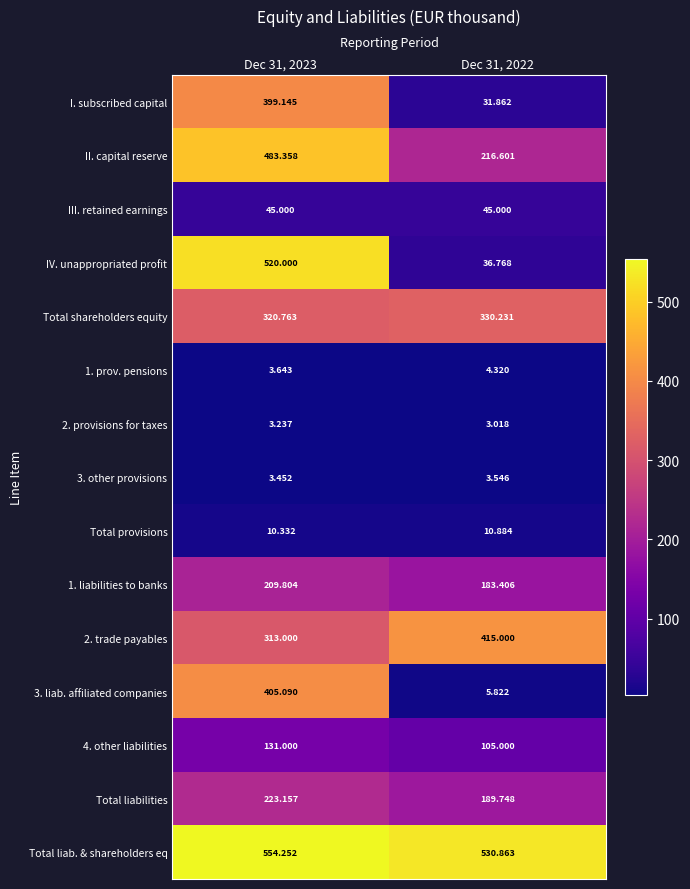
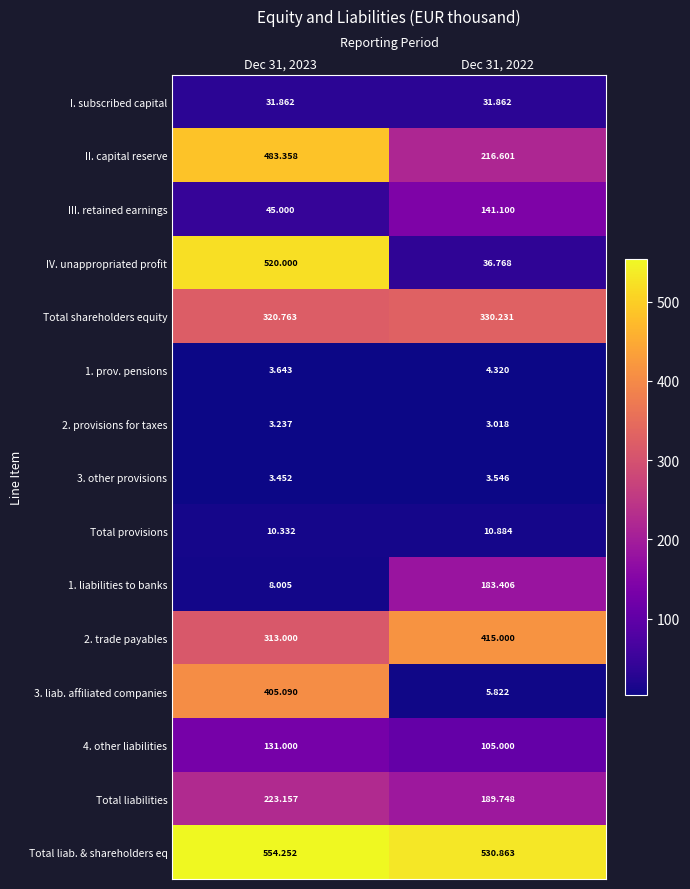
  {
    "I. subscribed capital": {
-     "Dec 31, 2023": 399.145,
+     "Dec 31, 2023": 31.862,
      "Dec 31, 2022": 31.862
    },
    "II. capital reserve": {
      "Dec 31, 2023": 483.358,
      "Dec 31, 2022": 216.601
    },
    "III. retained earnings": {
      "Dec 31, 2023": 45.000,
-     "Dec 31, 2022": 45.000
+     "Dec 31, 2022": 141.100
    },
    "IV. unappropriated profit": {
      "Dec 31, 2023": 520.000,
      "Dec 31, 2022": 36.768
    },
    "Total shareholders equity": {
      "Dec 31, 2023": 320.763,
      "Dec 31, 2022": 330.231
    },
    "1. prov. pensions": {
      "Dec 31, 2023": 3.643,
      "Dec 31, 2022": 4.320
    },
    "2. provisions for taxes": {
      "Dec 31, 2023": 3.237,
      "Dec 31, 2022": 3.018
    },
    "3. other provisions": {
      "Dec 31, 2023": 3.452,
      "Dec 31, 2022": 3.546
    },
    "Total provisions": {
      "Dec 31, 2023": 10.332,
      "Dec 31, 2022": 10.884
    },
    "1. liabilities to banks": {
-     "Dec 31, 2023": 209.804,
+     "Dec 31, 2023": 8.005,
      "Dec 31, 2022": 183.406
    },
    "2. trade payables": {
      "Dec 31, 2023": 313.000,
      "Dec 31, 2022": 415.000
    },
    "3. liab. affiliated companies": {
      "Dec 31, 2023": 405.090,
      "Dec 31, 2022": 5.822
    },
    "4. other liabilities": {
      "Dec 31, 2023": 131.000,
      "Dec 31, 2022": 105.000
    },
    "Total liabilities": {
      "Dec 31, 2023": 223.157,
      "Dec 31, 2022": 189.748
    },
    "Total liab. & shareholders eq": {
      "Dec 31, 2023": 554.252,
      "Dec 31, 2022": 530.863
    }
  }
